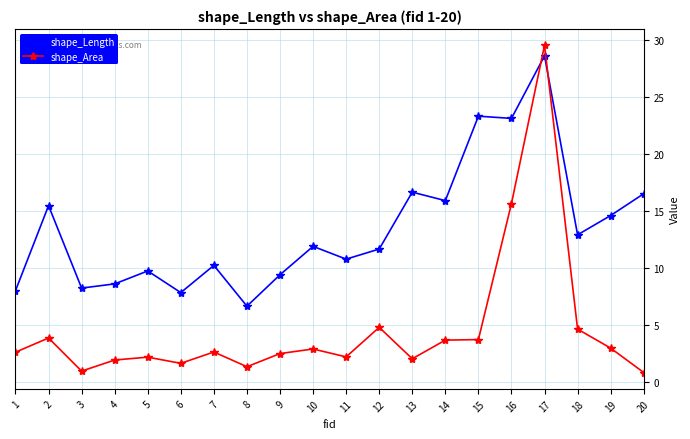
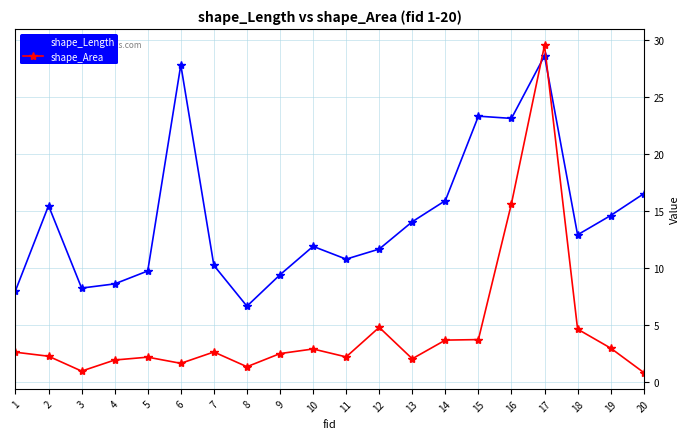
  {
    "shape_Length": {
      "1": 8.0,
      "2": 15.5,
      "3": 8.3,
      "4": 8.6,
      "5": 9.8,
-     "6": 7.9,
+     "6": 27.8,
      "7": 10.2,
      "8": 6.7,
      "9": 9.4,
      "10": 11.9,
      "11": 10.8,
      "12": 11.7,
-     "13": 16.7,
+     "13": 14.1,
      "14": 15.9,
      "15": 23.3,
      "16": 23.1,
      "17": 28.6,
      "18": 12.9,
      "19": 14.6,
      "20": 16.5
    },
    "shape_Area": {
      "1": 2.6,
-     "2": 3.9,
+     "2": 2.3,
      "3": 1.0,
      "4": 1.9,
      "5": 2.2,
      "6": 1.7,
      "7": 2.7,
      "8": 1.4,
      "9": 2.5,
      "10": 2.9,
      "11": 2.2,
      "12": 4.8,
      "13": 2.1,
      "14": 3.7,
      "15": 3.7,
      "16": 15.7,
      "17": 29.5,
      "18": 4.7,
      "19": 3.0,
      "20": 0.9
    }
  }
